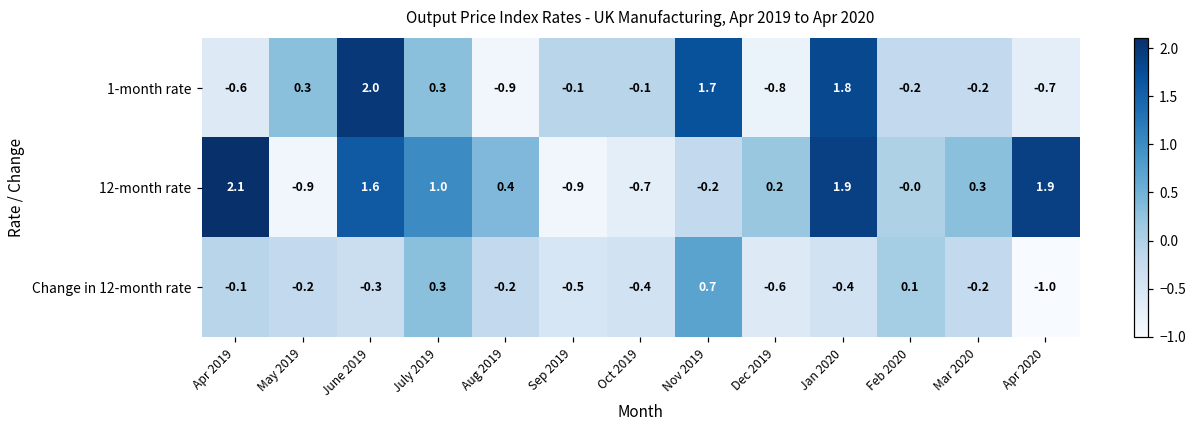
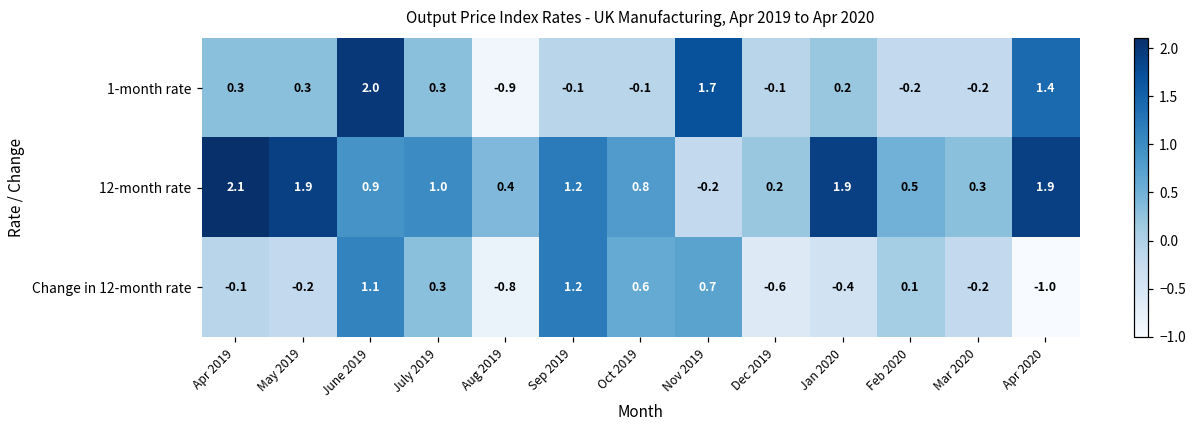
  {
    "1-month rate": {
-     "Apr 2019": -0.6,
+     "Apr 2019": 0.3,
      "May 2019": 0.3,
      "June 2019": 2.0,
      "July 2019": 0.3,
      "Aug 2019": -0.9,
      "Sep 2019": -0.1,
      "Oct 2019": -0.1,
      "Nov 2019": 1.7,
-     "Dec 2019": -0.8,
-     "Jan 2020": 1.8,
+     "Dec 2019": -0.1,
+     "Jan 2020": 0.2,
      "Feb 2020": -0.2,
      "Mar 2020": -0.2,
-     "Apr 2020": -0.7
+     "Apr 2020": 1.4
    },
    "12-month rate": {
      "Apr 2019": 2.1,
-     "May 2019": -0.9,
-     "June 2019": 1.6,
+     "May 2019": 1.9,
+     "June 2019": 0.9,
      "July 2019": 1.0,
      "Aug 2019": 0.4,
-     "Sep 2019": -0.9,
-     "Oct 2019": -0.7,
+     "Sep 2019": 1.2,
+     "Oct 2019": 0.8,
      "Nov 2019": -0.2,
      "Dec 2019": 0.2,
      "Jan 2020": 1.9,
-     "Feb 2020": -0.0,
+     "Feb 2020": 0.5,
      "Mar 2020": 0.3,
      "Apr 2020": 1.9
    },
    "Change in 12-month rate": {
      "Apr 2019": -0.1,
      "May 2019": -0.2,
-     "June 2019": -0.3,
+     "June 2019": 1.1,
      "July 2019": 0.3,
-     "Aug 2019": -0.2,
-     "Sep 2019": -0.5,
-     "Oct 2019": -0.4,
+     "Aug 2019": -0.8,
+     "Sep 2019": 1.2,
+     "Oct 2019": 0.6,
      "Nov 2019": 0.7,
      "Dec 2019": -0.6,
      "Jan 2020": -0.4,
      "Feb 2020": 0.1,
      "Mar 2020": -0.2,
      "Apr 2020": -1.0
    }
  }
